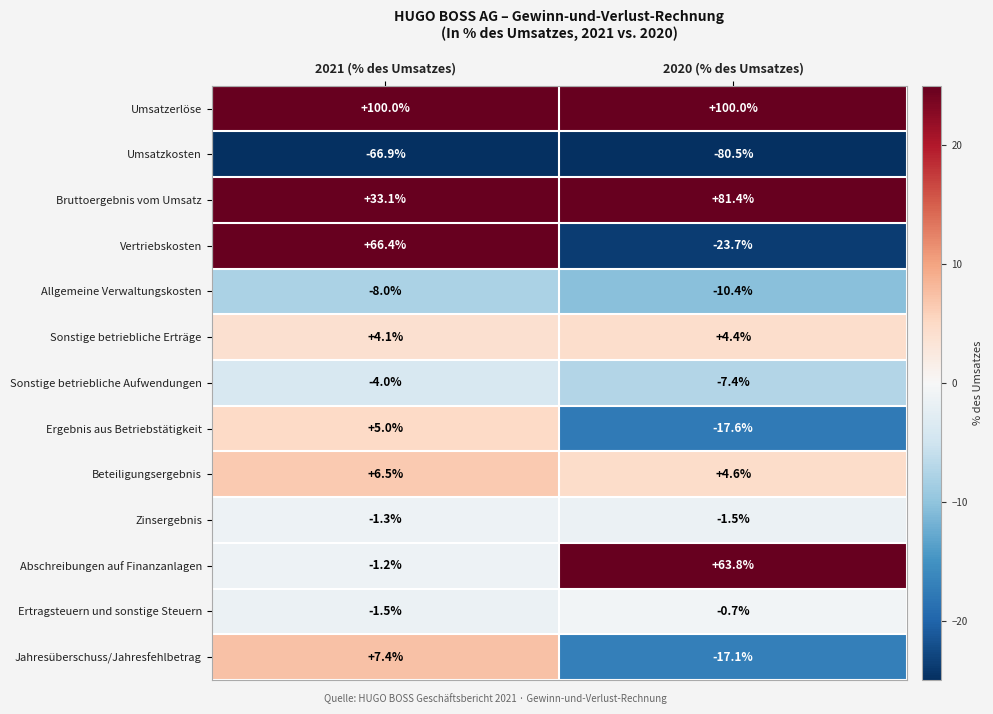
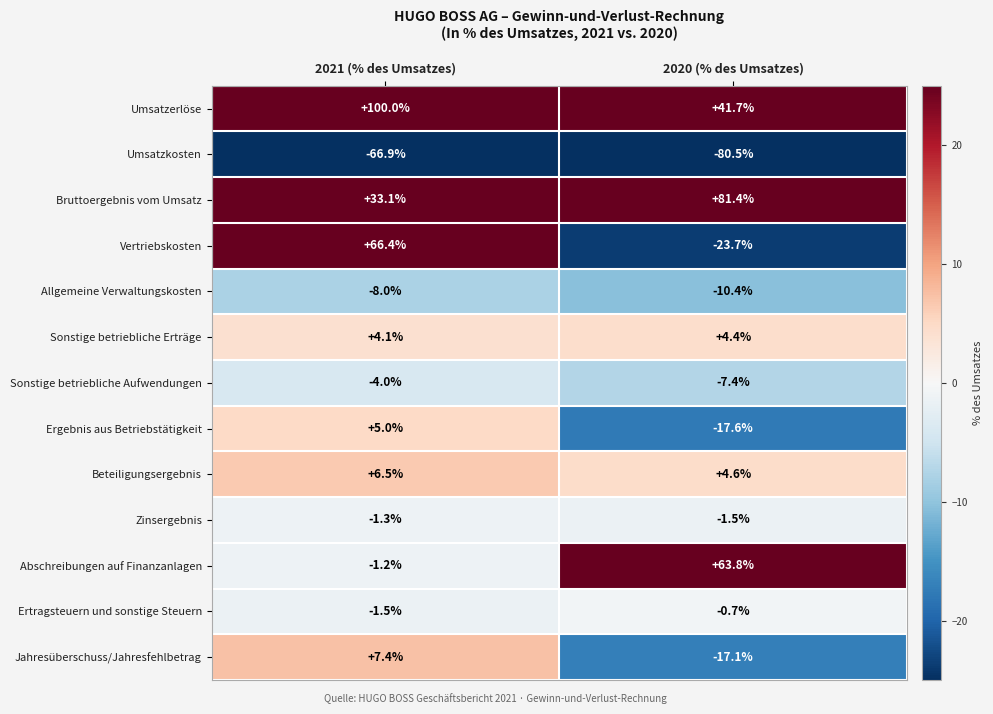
  {
    "Umsatzerlöse": {
      "2021 (% des Umsatzes)": "+100.0%",
-     "2020 (% des Umsatzes)": "+100.0%"
+     "2020 (% des Umsatzes)": "+41.7%"
    },
    "Umsatzkosten": {
      "2021 (% des Umsatzes)": "-66.9%",
      "2020 (% des Umsatzes)": "-80.5%"
    },
    "Bruttoergebnis vom Umsatz": {
      "2021 (% des Umsatzes)": "+33.1%",
      "2020 (% des Umsatzes)": "+81.4%"
    },
    "Vertriebskosten": {
      "2021 (% des Umsatzes)": "+66.4%",
      "2020 (% des Umsatzes)": "-23.7%"
    },
    "Allgemeine Verwaltungskosten": {
      "2021 (% des Umsatzes)": "-8.0%",
      "2020 (% des Umsatzes)": "-10.4%"
    },
    "Sonstige betriebliche Erträge": {
      "2021 (% des Umsatzes)": "+4.1%",
      "2020 (% des Umsatzes)": "+4.4%"
    },
    "Sonstige betriebliche Aufwendungen": {
      "2021 (% des Umsatzes)": "-4.0%",
      "2020 (% des Umsatzes)": "-7.4%"
    },
    "Ergebnis aus Betriebstätigkeit": {
      "2021 (% des Umsatzes)": "+5.0%",
      "2020 (% des Umsatzes)": "-17.6%"
    },
    "Beteiligungsergebnis": {
      "2021 (% des Umsatzes)": "+6.5%",
      "2020 (% des Umsatzes)": "+4.6%"
    },
    "Zinsergebnis": {
      "2021 (% des Umsatzes)": "-1.3%",
      "2020 (% des Umsatzes)": "-1.5%"
    },
    "Abschreibungen auf Finanzanlagen": {
      "2021 (% des Umsatzes)": "-1.2%",
      "2020 (% des Umsatzes)": "+63.8%"
    },
    "Ertragsteuern und sonstige Steuern": {
      "2021 (% des Umsatzes)": "-1.5%",
      "2020 (% des Umsatzes)": "-0.7%"
    },
    "Jahresüberschuss/Jahresfehlbetrag": {
      "2021 (% des Umsatzes)": "+7.4%",
      "2020 (% des Umsatzes)": "-17.1%"
    }
  }
